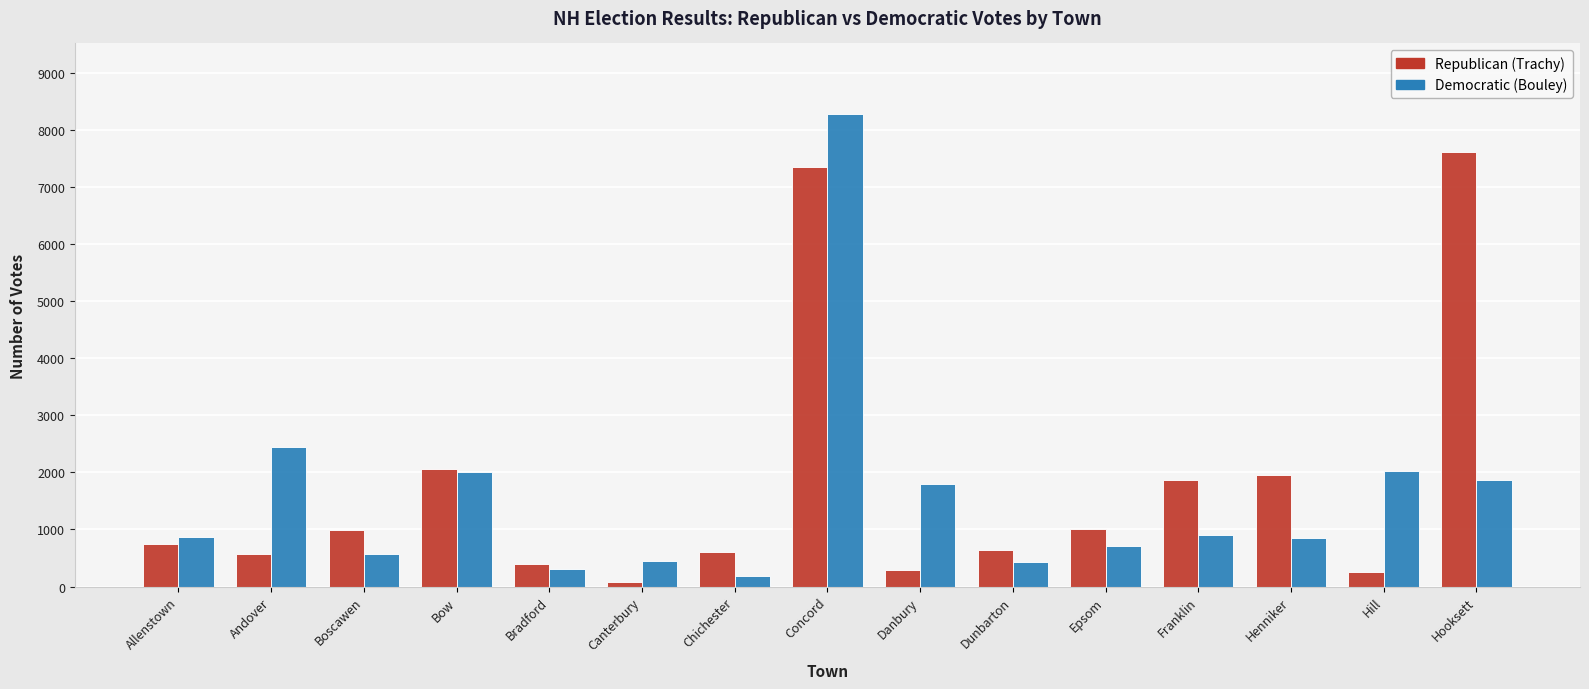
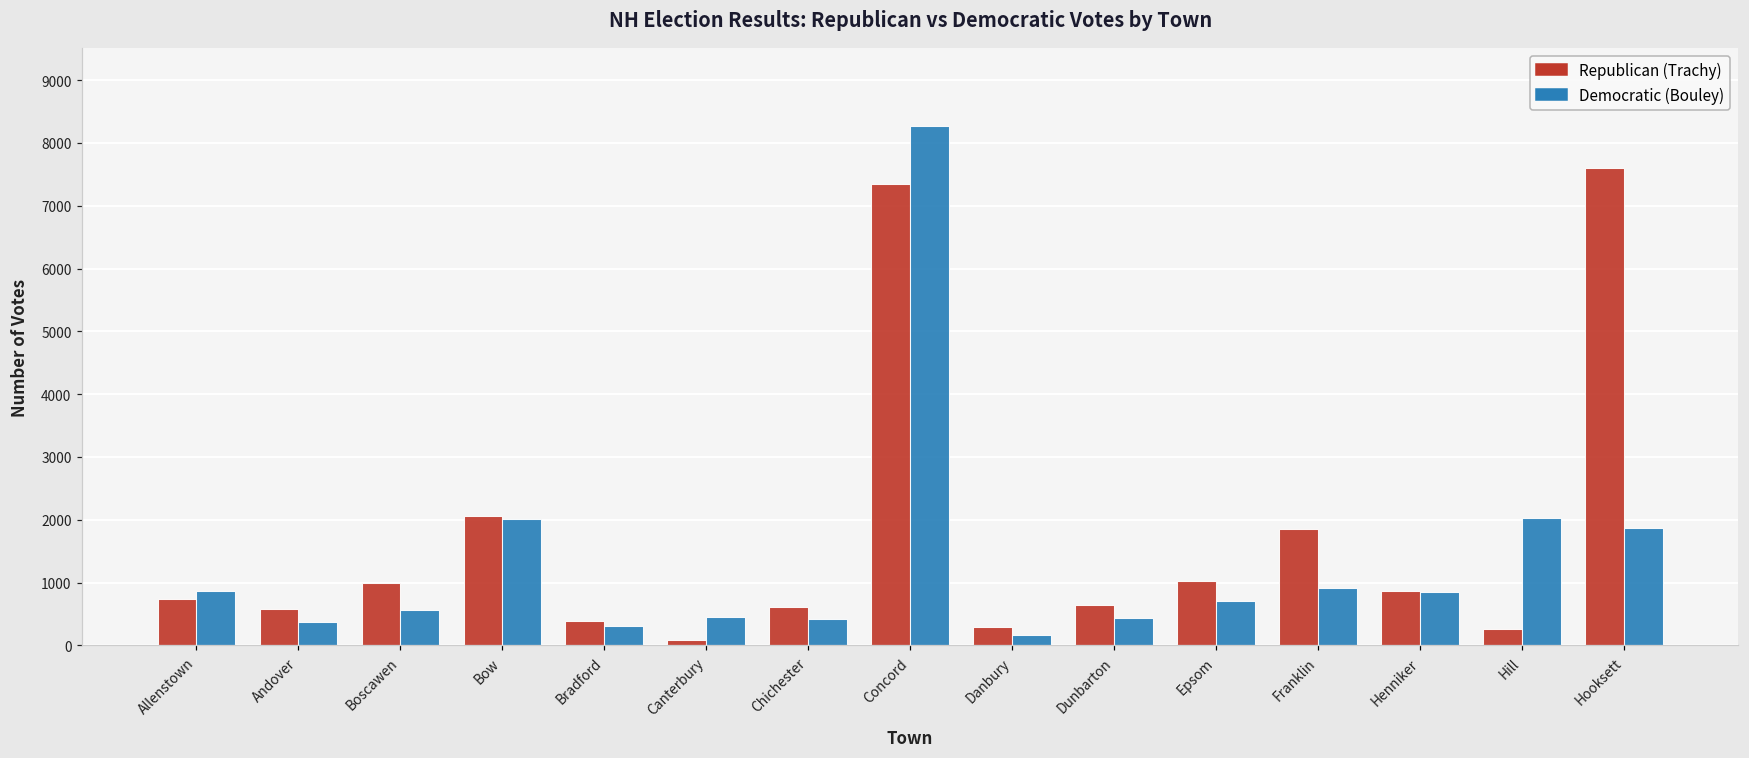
  {
    "Republican (Trachy)": {
      "Allenstown": 700,
      "Andover": 600,
      "Boscawen": 1000,
      "Bow": 2100,
      "Bradford": 400,
      "Canterbury": 100,
      "Chichester": 600,
      "Concord": 7400,
      "Danbury": 300,
      "Dunbarton": 600,
      "Epsom": 1000,
      "Franklin": 1900,
-     "Henniker": 2000,
+     "Henniker": 900,
      "Hill": 300,
      "Hooksett": 7600
    },
    "Democratic (Bouley)": {
      "Allenstown": 900,
-     "Andover": 2400,
+     "Andover": 400,
      "Boscawen": 600,
      "Bow": 2000,
      "Bradford": 300,
      "Canterbury": 400,
-     "Chichester": 200,
+     "Chichester": 400,
      "Concord": 8300,
-     "Danbury": 1800,
+     "Danbury": 200,
      "Dunbarton": 400,
      "Epsom": 700,
      "Franklin": 900,
      "Henniker": 800,
      "Hill": 2000,
      "Hooksett": 1900
    }
  }
